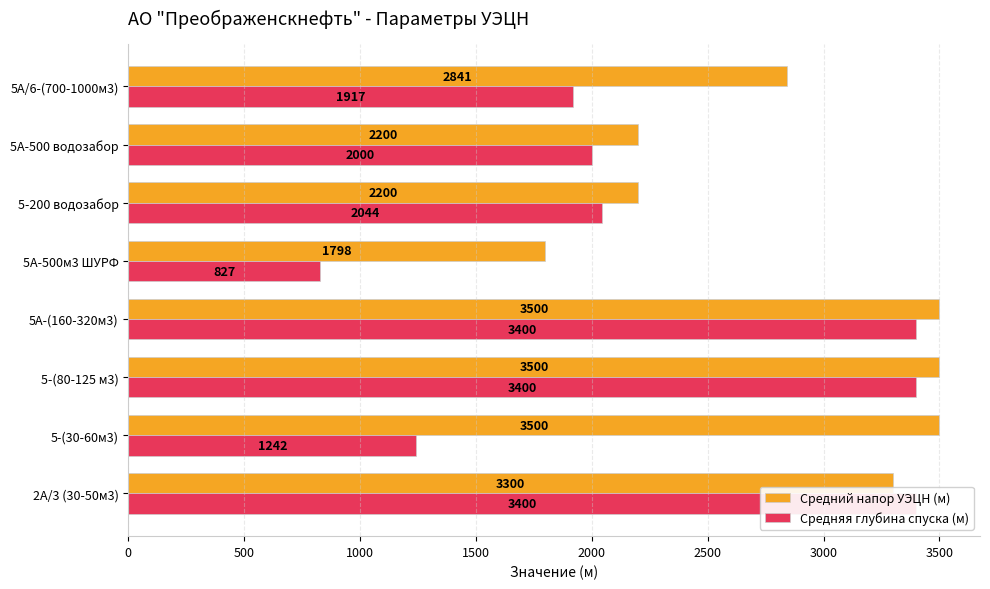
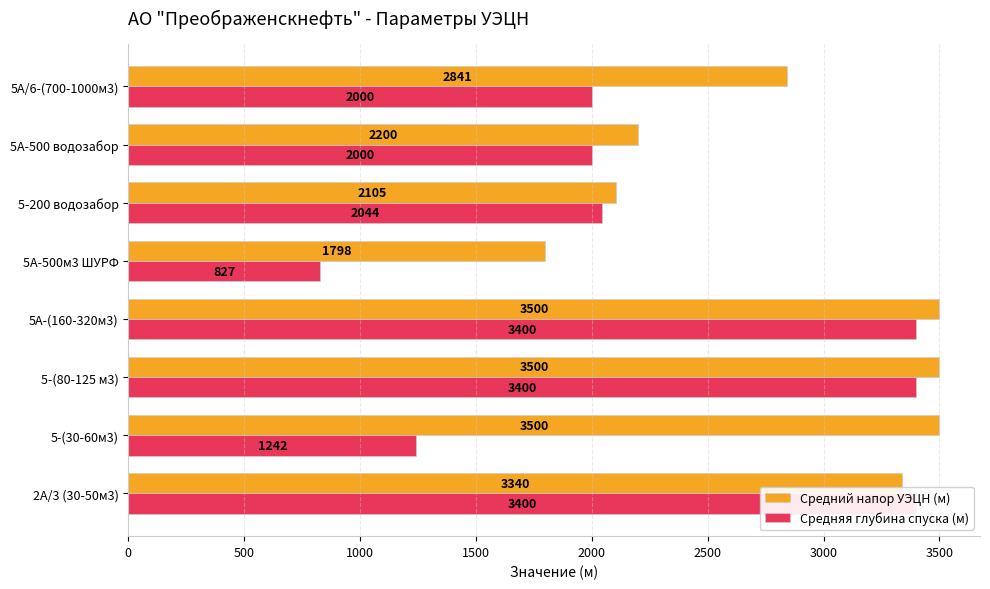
  {
    "Средний напор УЭЦН (м)": {
      "5А/6-(700-1000м3)": 2841,
      "5А-500 водозабор": 2200,
-     "5-200 водозабор": 2200,
+     "5-200 водозабор": 2105,
      "5А-500м3 ШУРФ": 1798,
      "5А-(160-320м3)": 3500,
      "5-(80-125 м3)": 3500,
      "5-(30-60м3)": 3500,
-     "2А/3 (30-50м3)": 3300
+     "2А/3 (30-50м3)": 3340
    },
    "Средняя глубина спуска (м)": {
-     "5А/6-(700-1000м3)": 1917,
+     "5А/6-(700-1000м3)": 2000,
      "5А-500 водозабор": 2000,
      "5-200 водозабор": 2044,
      "5А-500м3 ШУРФ": 827,
      "5А-(160-320м3)": 3400,
      "5-(80-125 м3)": 3400,
      "5-(30-60м3)": 1242
    }
  }
